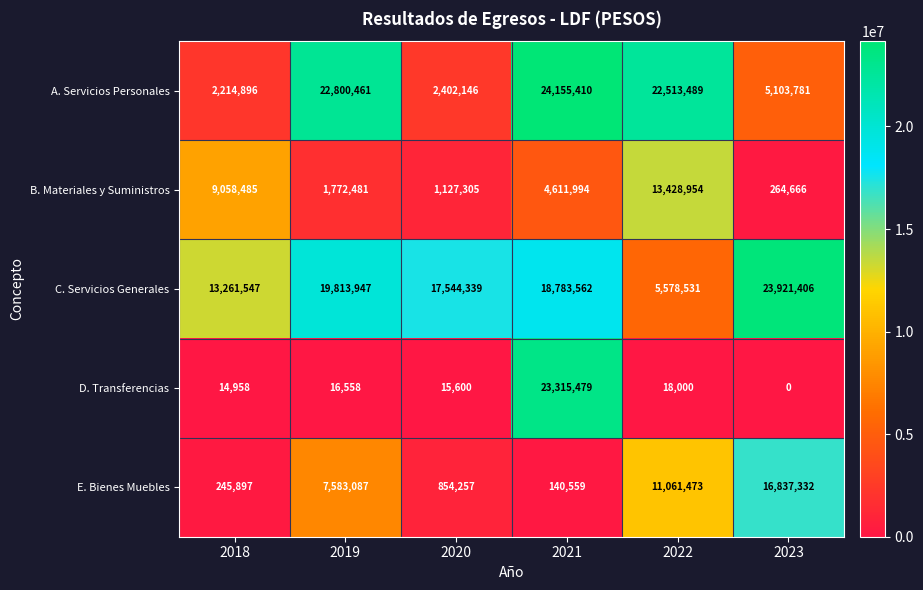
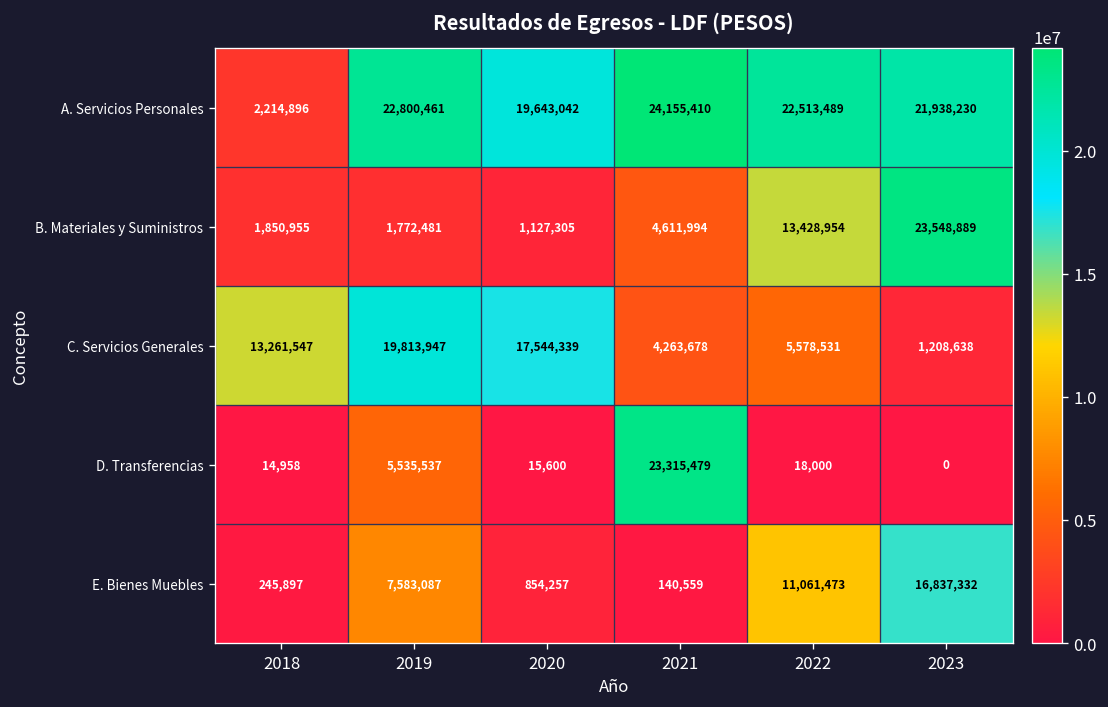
  {
    "A. Servicios Personales": {
      "2018": "2,214,896",
      "2019": "22,800,461",
-     "2020": "2,402,146",
+     "2020": "19,643,042",
      "2021": "24,155,410",
      "2022": "22,513,489",
-     "2023": "5,103,781"
+     "2023": "21,938,230"
    },
    "B. Materiales y Suministros": {
-     "2018": "9,058,485",
+     "2018": "1,850,955",
      "2019": "1,772,481",
      "2020": "1,127,305",
      "2021": "4,611,994",
      "2022": "13,428,954",
-     "2023": "264,666"
+     "2023": "23,548,889"
    },
    "C. Servicios Generales": {
      "2018": "13,261,547",
      "2019": "19,813,947",
      "2020": "17,544,339",
-     "2021": "18,783,562",
+     "2021": "4,263,678",
      "2022": "5,578,531",
-     "2023": "23,921,406"
+     "2023": "1,208,638"
    },
    "D. Transferencias": {
      "2018": "14,958",
-     "2019": "16,558",
+     "2019": "5,535,537",
      "2020": "15,600",
      "2021": "23,315,479",
      "2022": "18,000",
      "2023": "0"
    },
    "E. Bienes Muebles": {
      "2018": "245,897",
      "2019": "7,583,087",
      "2020": "854,257",
      "2021": "140,559",
      "2022": "11,061,473",
      "2023": "16,837,332"
    }
  }
